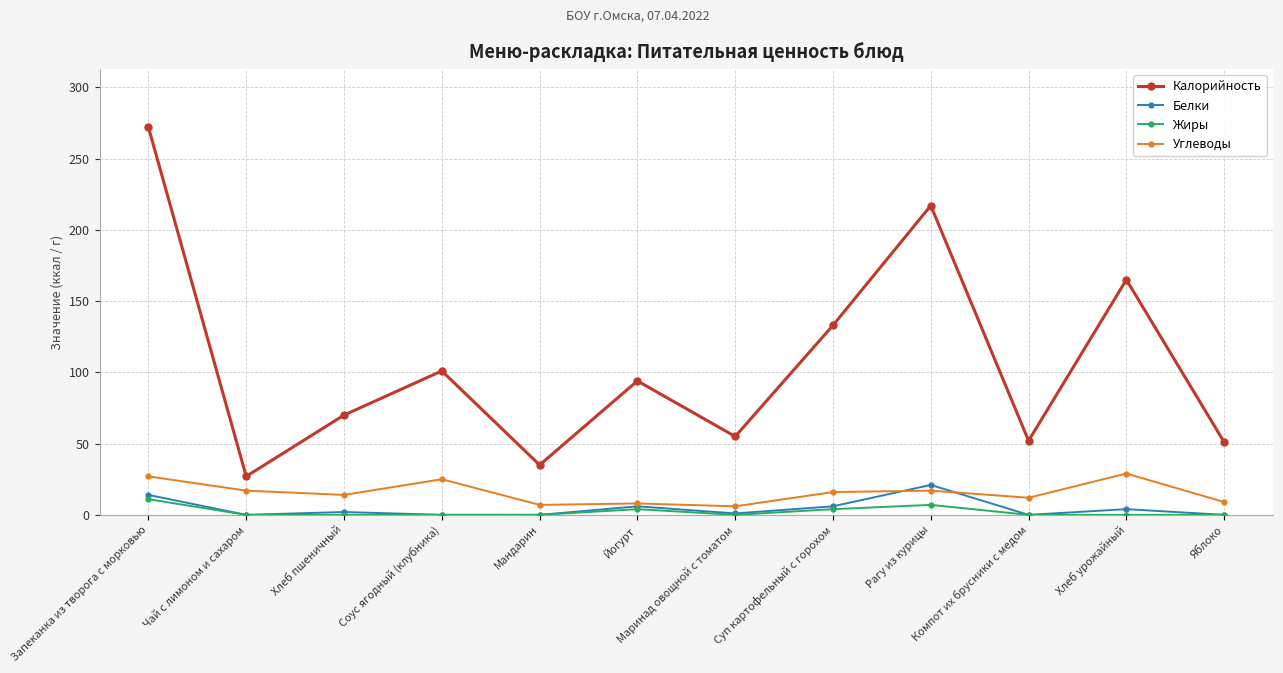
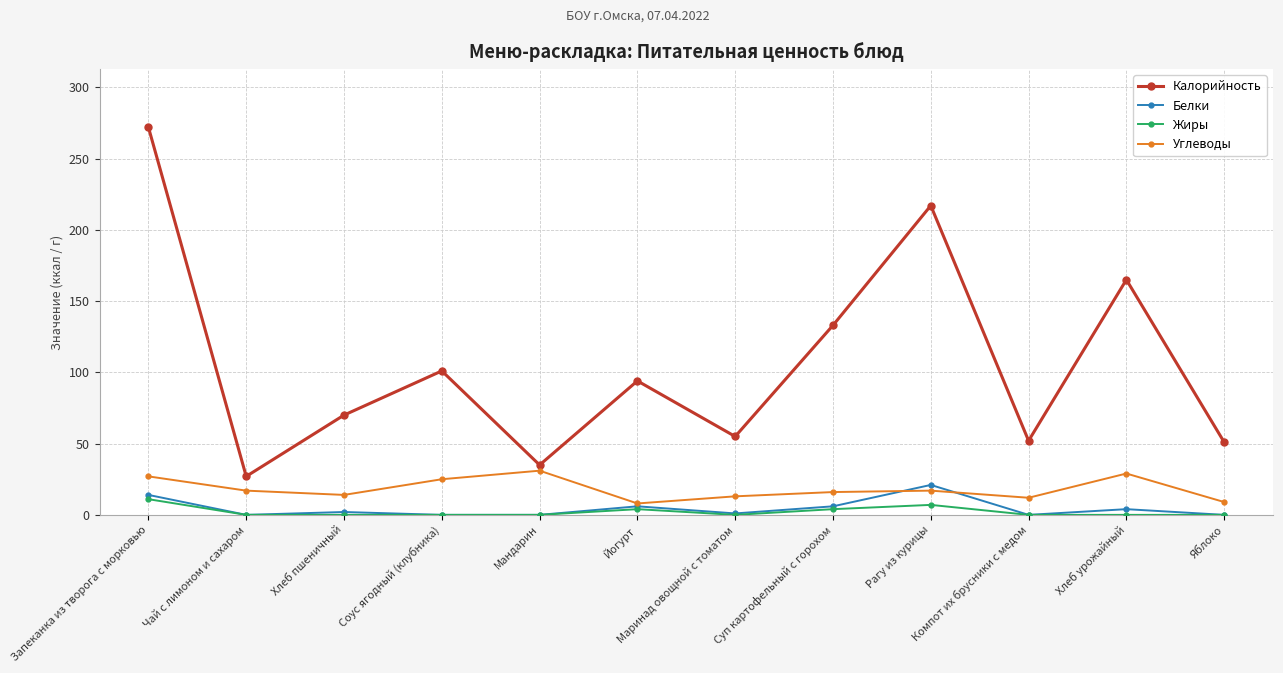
  {
    "Калорийность": {
      "Запеканка из творога с морковью": 272,
      "Чай с лимоном и сахаром": 27,
      "Хлеб пшеничный": 70,
      "Соус ягодный (клубника)": 101,
      "Мандарин": 35,
      "Йогурт": 94,
      "Маринад овощной с томатом": 55,
      "Суп картофельный с горохом": 133,
      "Рагу из курицы": 217,
      "Компот их брусники с медом": 52,
      "Хлеб урожайный": 165,
      "Яблоко": 51
    },
    "Белки": {
      "Запеканка из творога с морковью": 14,
      "Хлеб пшеничный": 2,
      "Йогурт": 6,
      "Суп картофельный с горохом": 6,
      "Рагу из курицы": 21,
      "Хлеб урожайный": 4
    },
    "Жиры": {
      "Запеканка из творога с морковью": 11,
      "Хлеб пшеничный": 0,
      "Йогурт": 4,
      "Суп картофельный с горохом": 4,
      "Рагу из курицы": 7,
      "Хлеб урожайный": 0
    },
    "Углеводы": {
      "Запеканка из творога с морковью": 27,
      "Чай с лимоном и сахаром": 17,
      "Хлеб пшеничный": 14,
      "Соус ягодный (клубника)": 25,
-     "Мандарин": 7,
+     "Мандарин": 31,
      "Йогурт": 8,
-     "Маринад овощной с томатом": 6,
+     "Маринад овощной с томатом": 13,
      "Суп картофельный с горохом": 16,
      "Рагу из курицы": 17,
      "Компот их брусники с медом": 12,
      "Хлеб урожайный": 29,
      "Яблоко": 9
    }
  }
